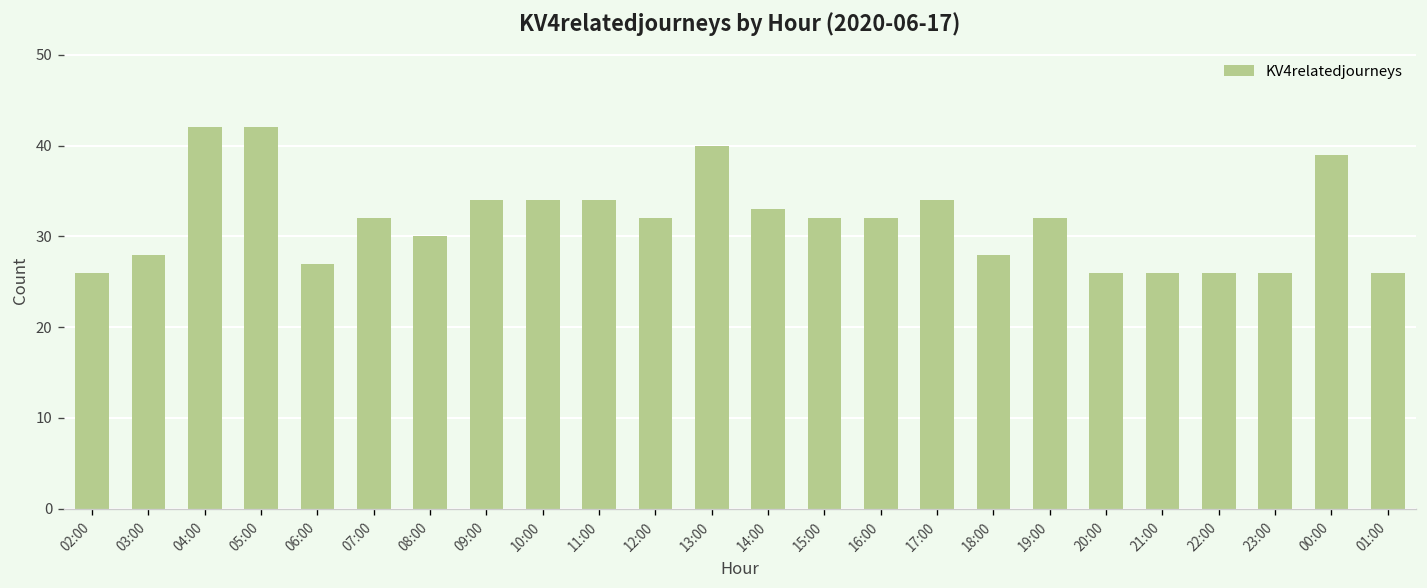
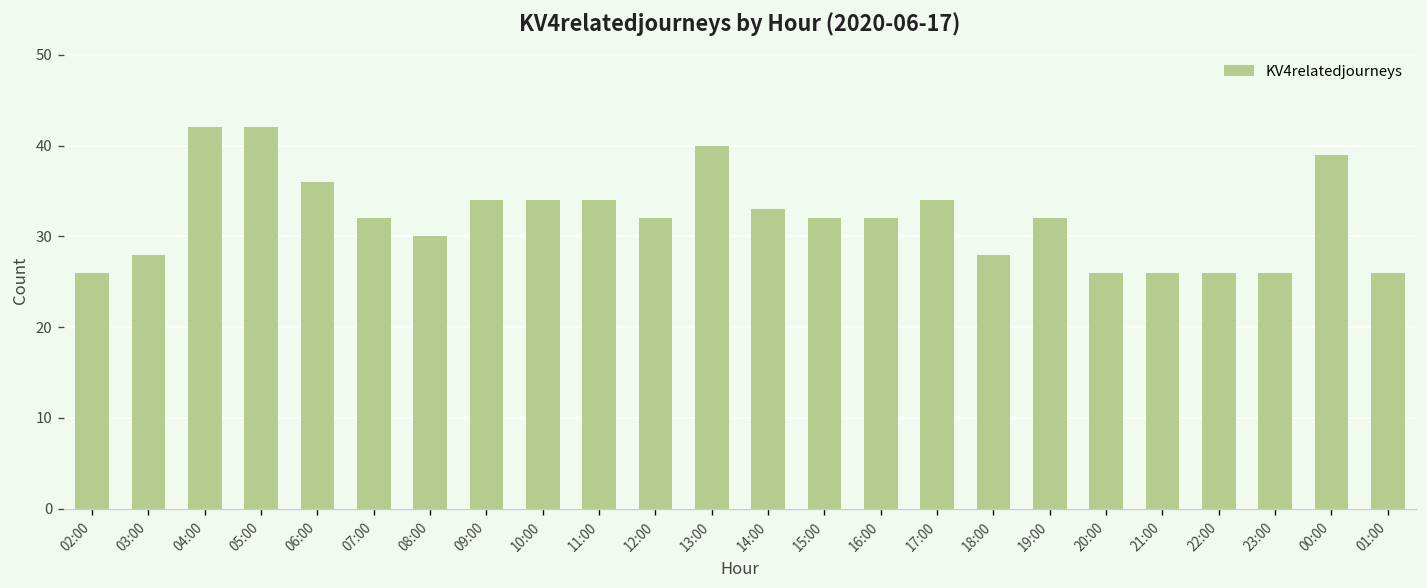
  {
    "02:00": 26,
    "03:00": 28,
    "04:00": 42,
    "05:00": 42,
-   "06:00": 27,
+   "06:00": 36,
    "07:00": 32,
    "08:00": 30,
    "09:00": 34,
    "10:00": 34,
    "11:00": 34,
    "12:00": 32,
    "13:00": 40,
    "14:00": 33,
    "15:00": 32,
    "16:00": 32,
    "17:00": 34,
    "18:00": 28,
    "19:00": 32,
    "20:00": 26,
    "21:00": 26,
    "22:00": 26,
    "23:00": 26,
    "00:00": 39,
    "01:00": 26
  }
